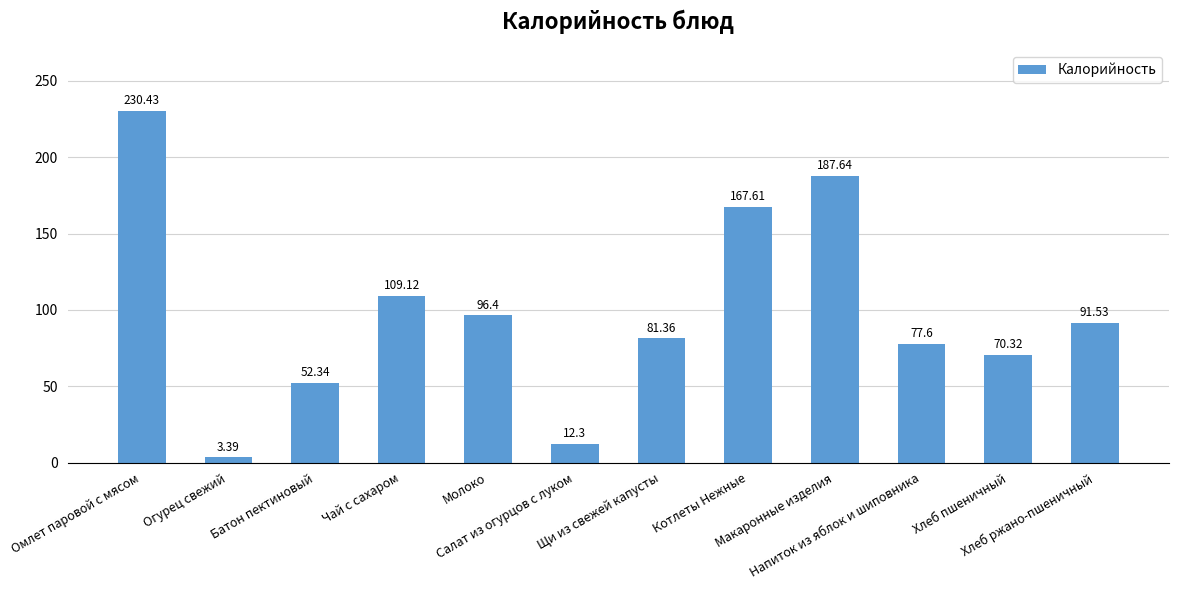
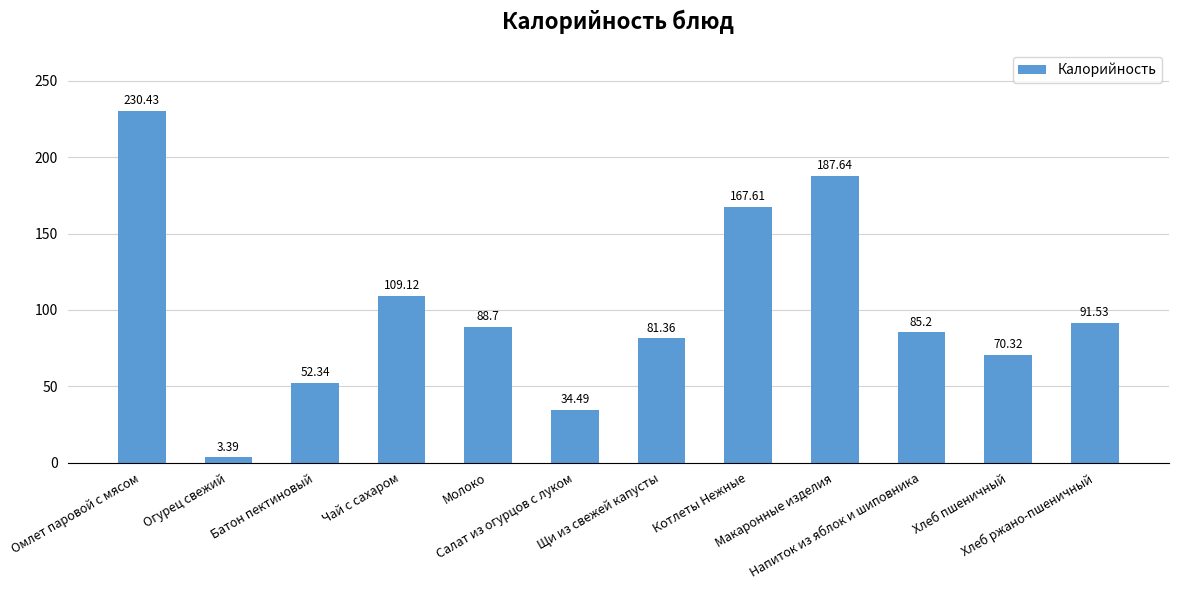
  {
    "Омлет паровой с мясом": 230.43,
    "Огурец свежий": 3.39,
    "Батон пектиновый": 52.34,
    "Чай с сахаром": 109.12,
-   "Молоко": 96.4,
-   "Салат из огурцов с луком": 12.3,
+   "Молоко": 88.7,
+   "Салат из огурцов с луком": 34.49,
    "Щи из свежей капусты": 81.36,
    "Котлеты Нежные": 167.61,
    "Макаронные изделия": 187.64,
-   "Напиток из яблок и шиповника": 77.6,
+   "Напиток из яблок и шиповника": 85.2,
    "Хлеб пшеничный": 70.32,
    "Хлеб ржано-пшеничный": 91.53
  }
